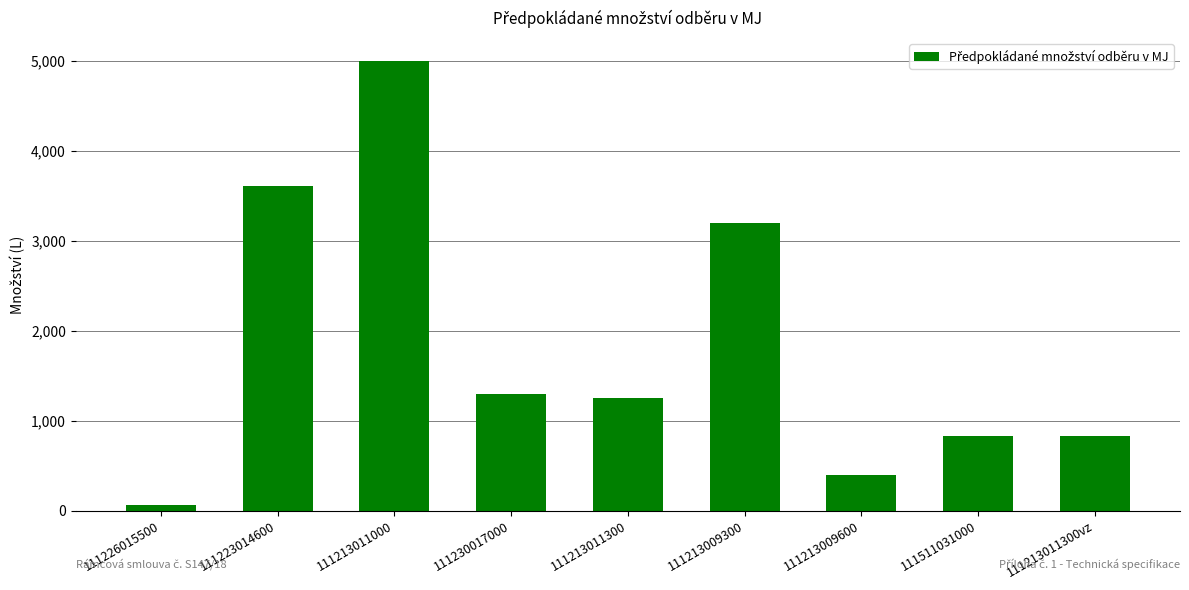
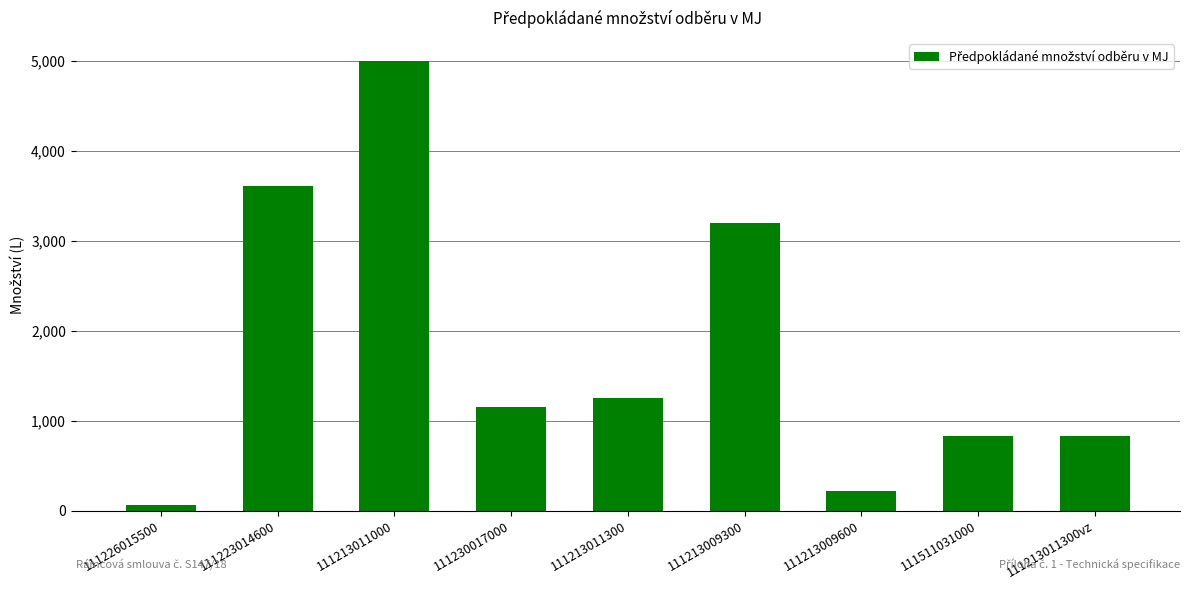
  {
    "111226015500": "100",
    "111223014600": "3,600",
    "111213011000": "5,000",
-   "111230017000": "1,300",
+   "111230017000": "1,200",
    "111213011300": "1,300",
    "111213009300": "3,200",
-   "111213009600": "400",
+   "111213009600": "200",
    "111511031000": "800",
    "111213011300vz": "800"
  }
